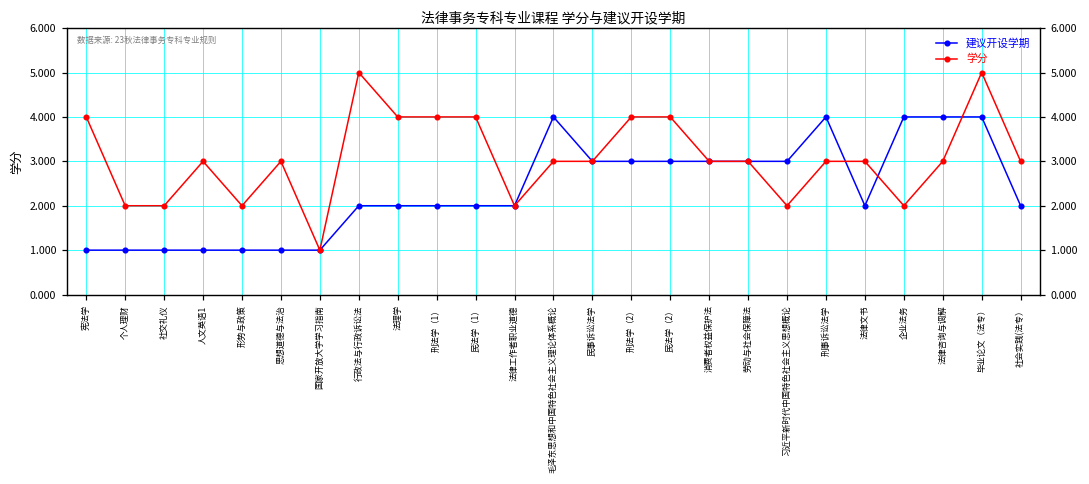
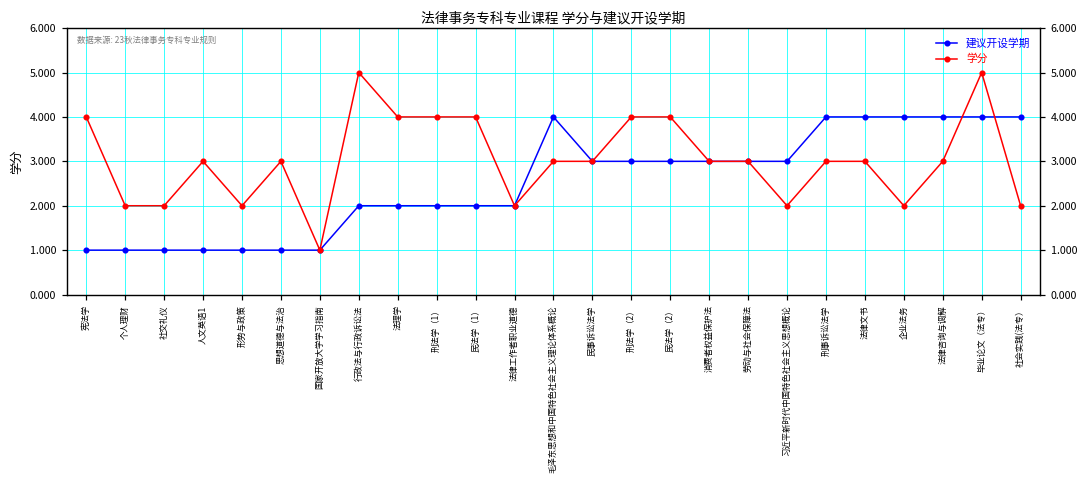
  {
    "建议开设学期": {
      "宪法学": 1,
      "个人理财": 1,
      "社交礼仪": 1,
      "人文英语1": 1,
      "形势与政策": 1,
      "思想道德与法治": 1,
      "行政法与行政诉讼法": 2,
      "法理学": 2,
      "刑法学（1）": 2,
      "民法学（1）": 2,
      "毛泽东思想和中国特色社会主义理论体系概论": 4,
      "刑法学（2）": 3,
      "民法学（2）": 3,
      "习近平新时代中国特色社会主义思想概论": 3,
      "刑事诉讼法学": 4,
-     "法律文书": 2,
+     "法律文书": 4,
      "企业法务": 4,
      "法律咨询与调解": 4,
      "毕业论文（法专）": 4,
-     "社会实践(法专）": 2
+     "社会实践(法专）": 4
    },
    "学分": {
      "宪法学": 4,
      "个人理财": 2,
      "社交礼仪": 2,
      "人文英语1": 3,
      "形势与政策": 2,
      "思想道德与法治": 3,
      "行政法与行政诉讼法": 5,
      "法理学": 4,
      "刑法学（1）": 4,
      "民法学（1）": 4,
      "毛泽东思想和中国特色社会主义理论体系概论": 3,
      "刑法学（2）": 4,
      "民法学（2）": 4,
      "习近平新时代中国特色社会主义思想概论": 2,
      "刑事诉讼法学": 3,
      "法律文书": 3,
      "企业法务": 2,
      "法律咨询与调解": 3,
      "毕业论文（法专）": 5,
-     "社会实践(法专）": 3
+     "社会实践(法专）": 2
    }
  }
